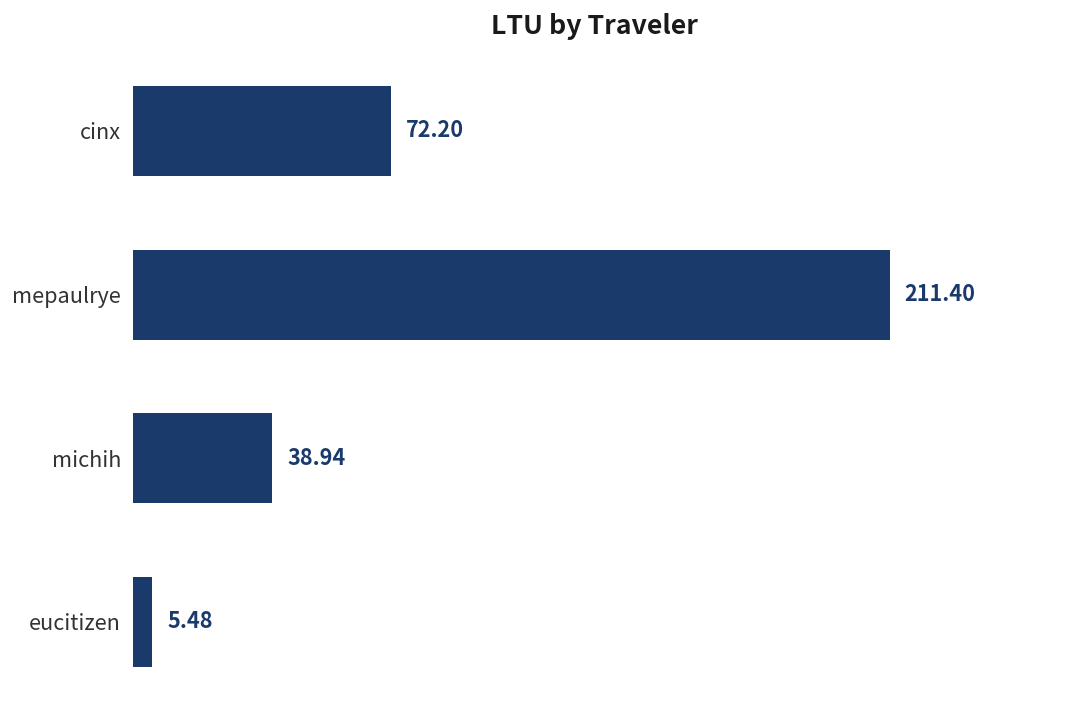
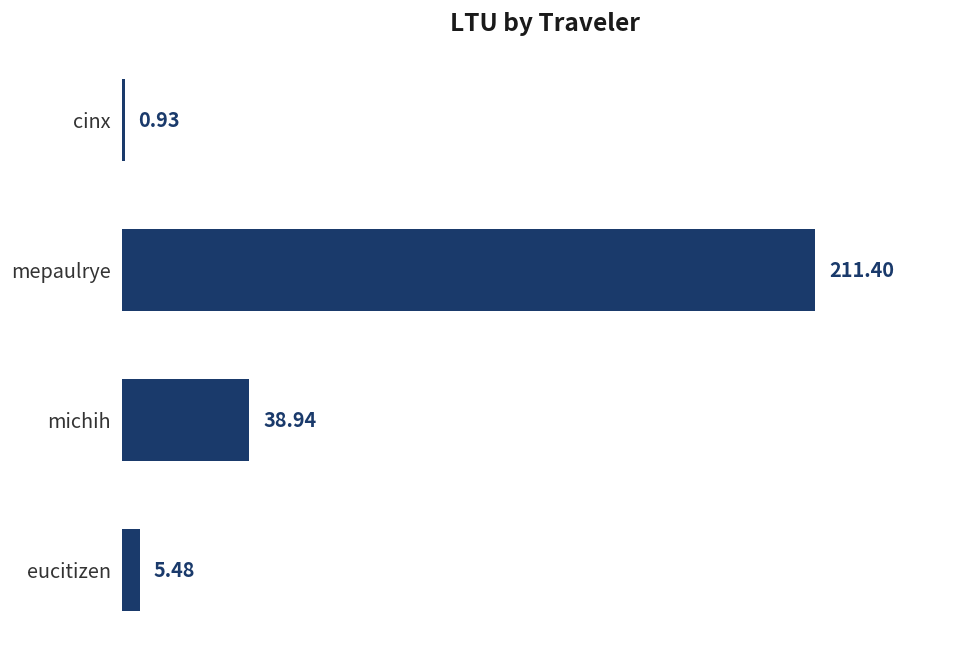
  {
-   "cinx": 72.20,
+   "cinx": 0.93,
    "mepaulrye": 211.40,
    "michih": 38.94,
    "eucitizen": 5.48
  }
